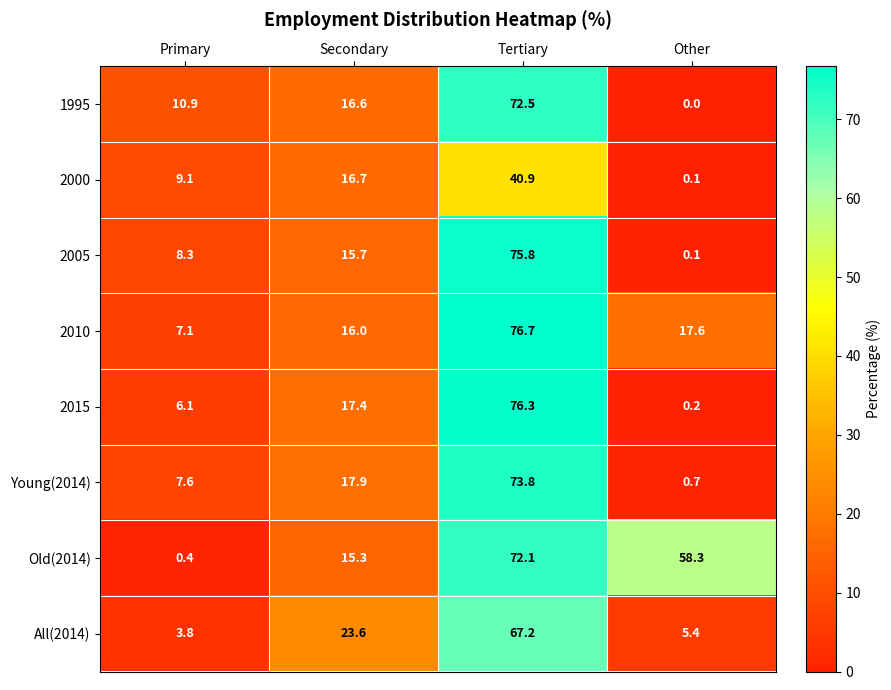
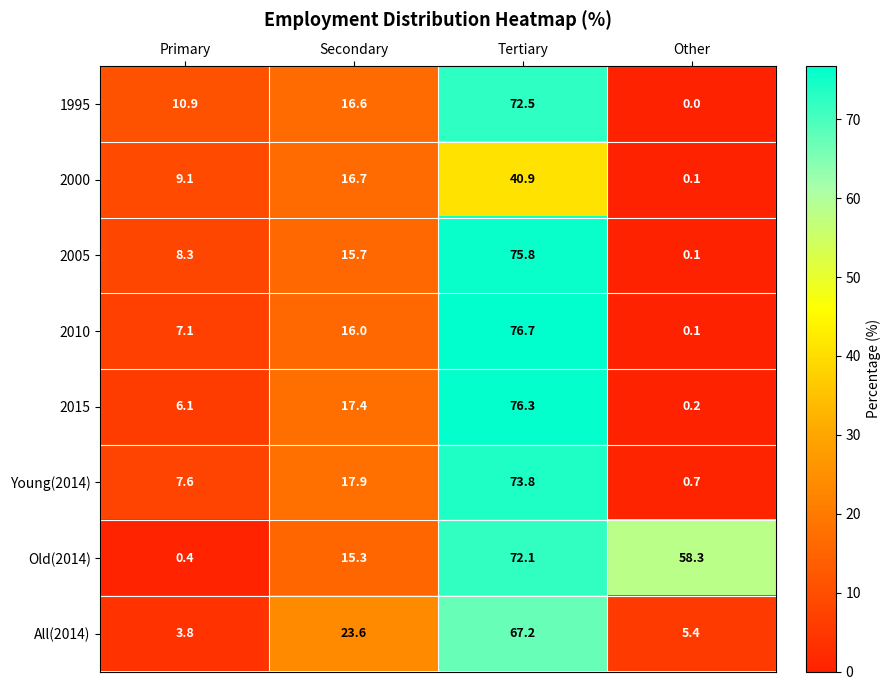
  {
    "1995": {
      "Primary": 10.9,
      "Secondary": 16.6,
      "Tertiary": 72.5,
      "Other": 0.0
    },
    "2000": {
      "Primary": 9.1,
      "Secondary": 16.7,
      "Tertiary": 40.9,
      "Other": 0.1
    },
    "2005": {
      "Primary": 8.3,
      "Secondary": 15.7,
      "Tertiary": 75.8,
      "Other": 0.1
    },
    "2010": {
      "Primary": 7.1,
      "Secondary": 16.0,
      "Tertiary": 76.7,
-     "Other": 17.6
+     "Other": 0.1
    },
    "2015": {
      "Primary": 6.1,
      "Secondary": 17.4,
      "Tertiary": 76.3,
      "Other": 0.2
    },
    "Young(2014)": {
      "Primary": 7.6,
      "Secondary": 17.9,
      "Tertiary": 73.8,
      "Other": 0.7
    },
    "Old(2014)": {
      "Primary": 0.4,
      "Secondary": 15.3,
      "Tertiary": 72.1,
      "Other": 58.3
    },
    "All(2014)": {
      "Primary": 3.8,
      "Secondary": 23.6,
      "Tertiary": 67.2,
      "Other": 5.4
    }
  }
